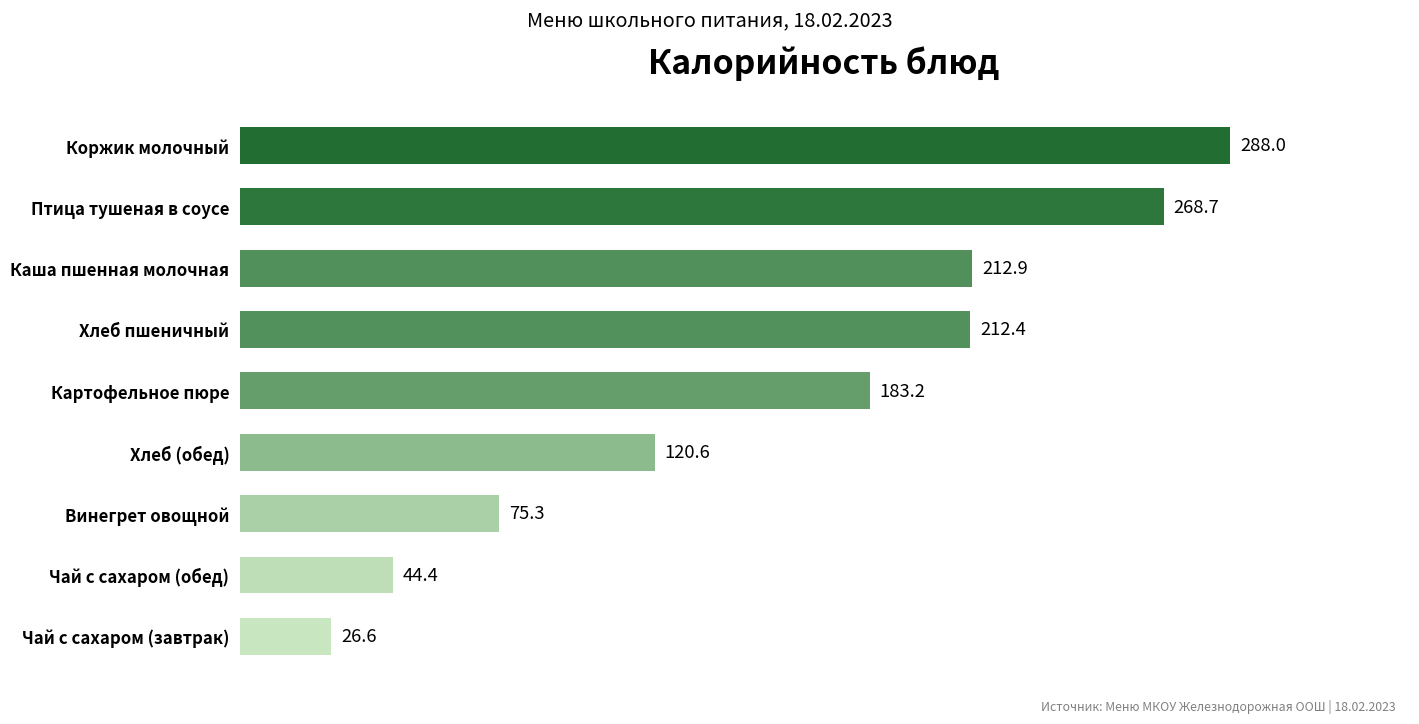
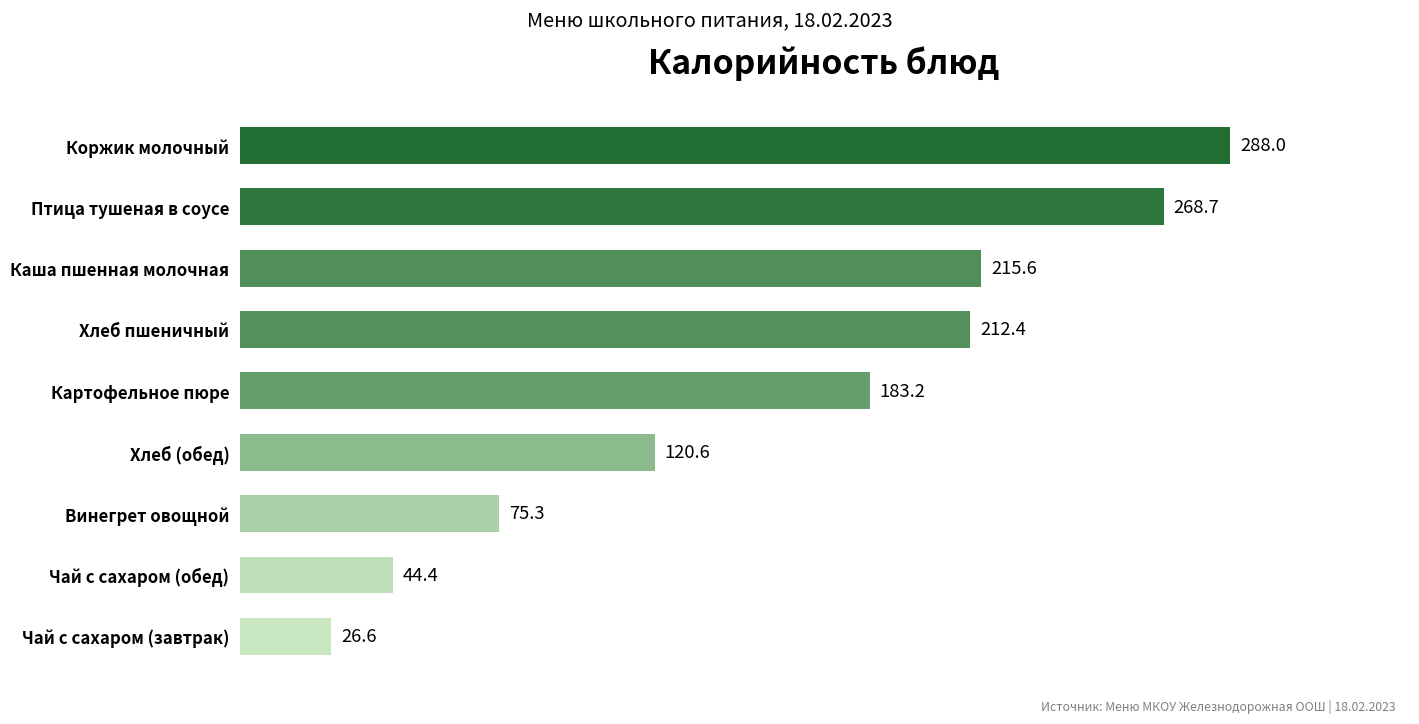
  {
    "Коржик молочный": 288.0,
    "Птица тушеная в соусе": 268.7,
-   "Каша пшенная молочная": 212.9,
+   "Каша пшенная молочная": 215.6,
    "Хлеб пшеничный": 212.4,
    "Картофельное пюре": 183.2,
    "Хлеб (обед)": 120.6,
    "Винегрет овощной": 75.3,
    "Чай с сахаром (обед)": 44.4,
    "Чай с сахаром (завтрак)": 26.6
  }
